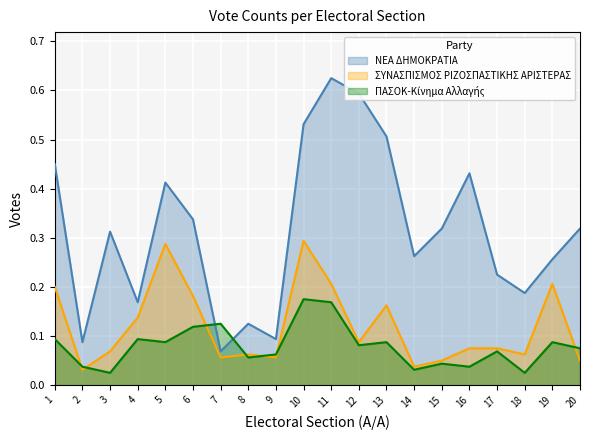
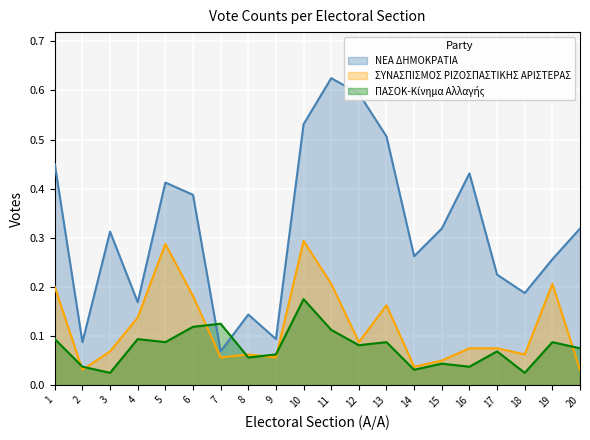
  {
    "ΝΕΑ ΔΗΜΟΚΡΑΤΙΑ": {
      "1": 0.45,
      "2": 0.09,
      "3": 0.31,
      "4": 0.17,
      "5": 0.41,
-     "6": 0.34,
+     "6": 0.39,
      "7": 0.07,
-     "8": 0.13,
+     "8": 0.14,
      "9": 0.09,
      "10": 0.53,
      "11": 0.63,
      "13": 0.51,
      "14": 0.26,
      "15": 0.32,
      "16": 0.43,
      "17": 0.23,
      "18": 0.19,
      "19": 0.26,
      "20": 0.32
    },
    "ΣΥΝΑΣΠΙΣΜΟΣ ΡΙΖΟΣΠΑΣΤΙΚΗΣ ΑΡΙΣΤΕΡΑΣ": {
      "1": 0.20,
      "2": 0.03,
      "3": 0.07,
      "4": 0.14,
      "5": 0.29,
      "6": 0.18,
      "7": 0.06,
      "8": 0.06,
      "9": 0.06,
      "10": 0.29,
      "11": 0.21,
      "12": 0.09,
      "13": 0.16,
      "14": 0.04,
      "15": 0.05,
      "16": 0.08,
      "17": 0.08,
      "18": 0.06,
      "19": 0.21,
-     "20": 0.05
+     "20": 0.03
    },
    "ΠΑΣΟΚ-Κίνημα Αλλαγής": {
      "1": 0.09,
      "2": 0.04,
      "3": 0.03,
      "4": 0.09,
      "5": 0.09,
      "6": 0.12,
      "7": 0.13,
      "8": 0.06,
      "9": 0.06,
      "10": 0.18,
-     "11": 0.17,
+     "11": 0.11,
      "12": 0.08,
      "13": 0.09,
      "14": 0.03,
      "15": 0.04,
      "16": 0.04,
      "17": 0.07,
      "18": 0.03,
      "19": 0.09,
      "20": 0.08
    }
  }
